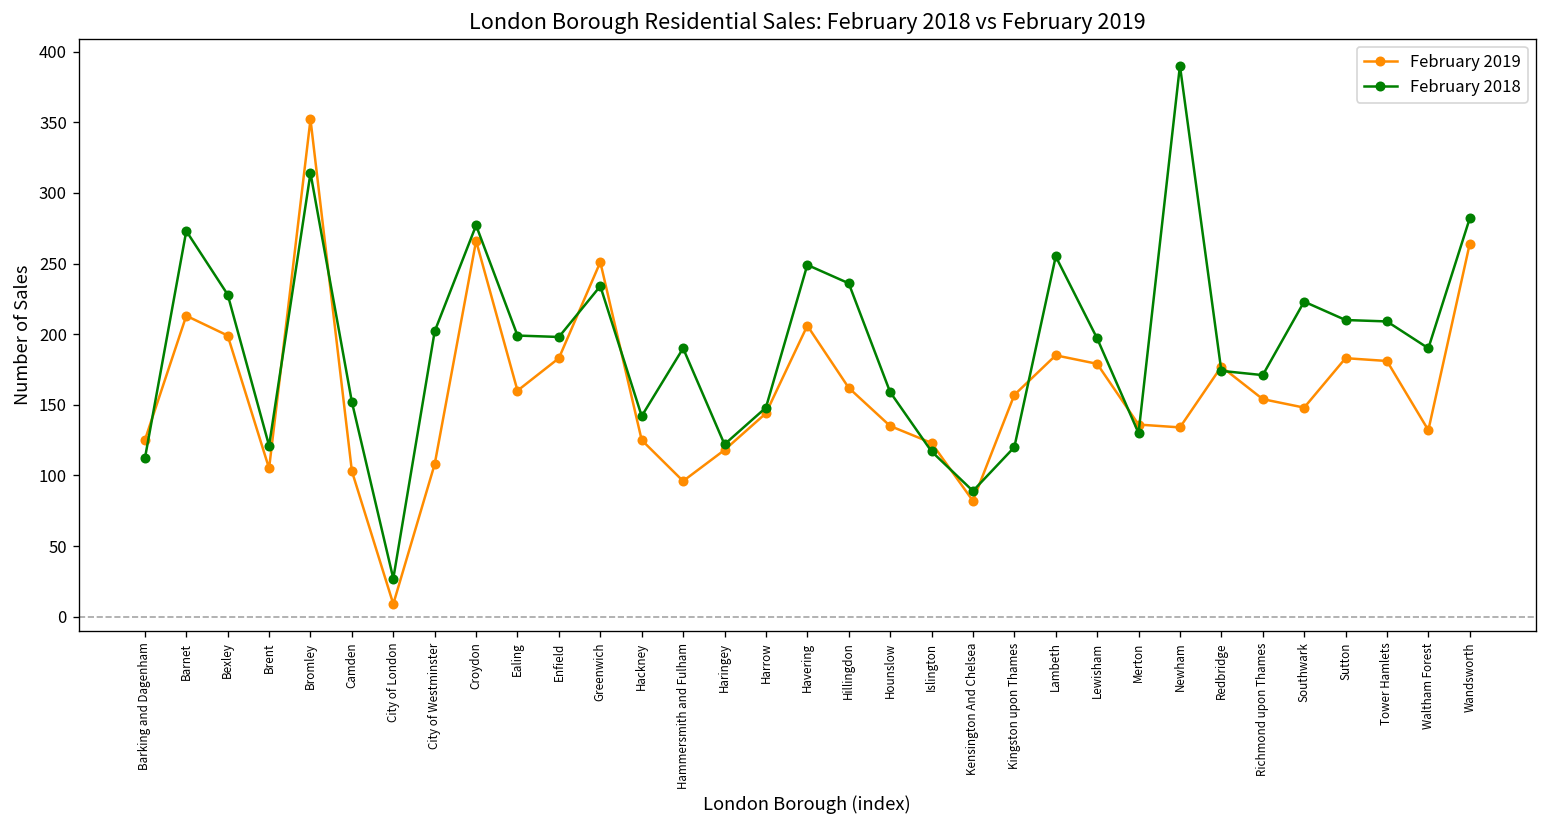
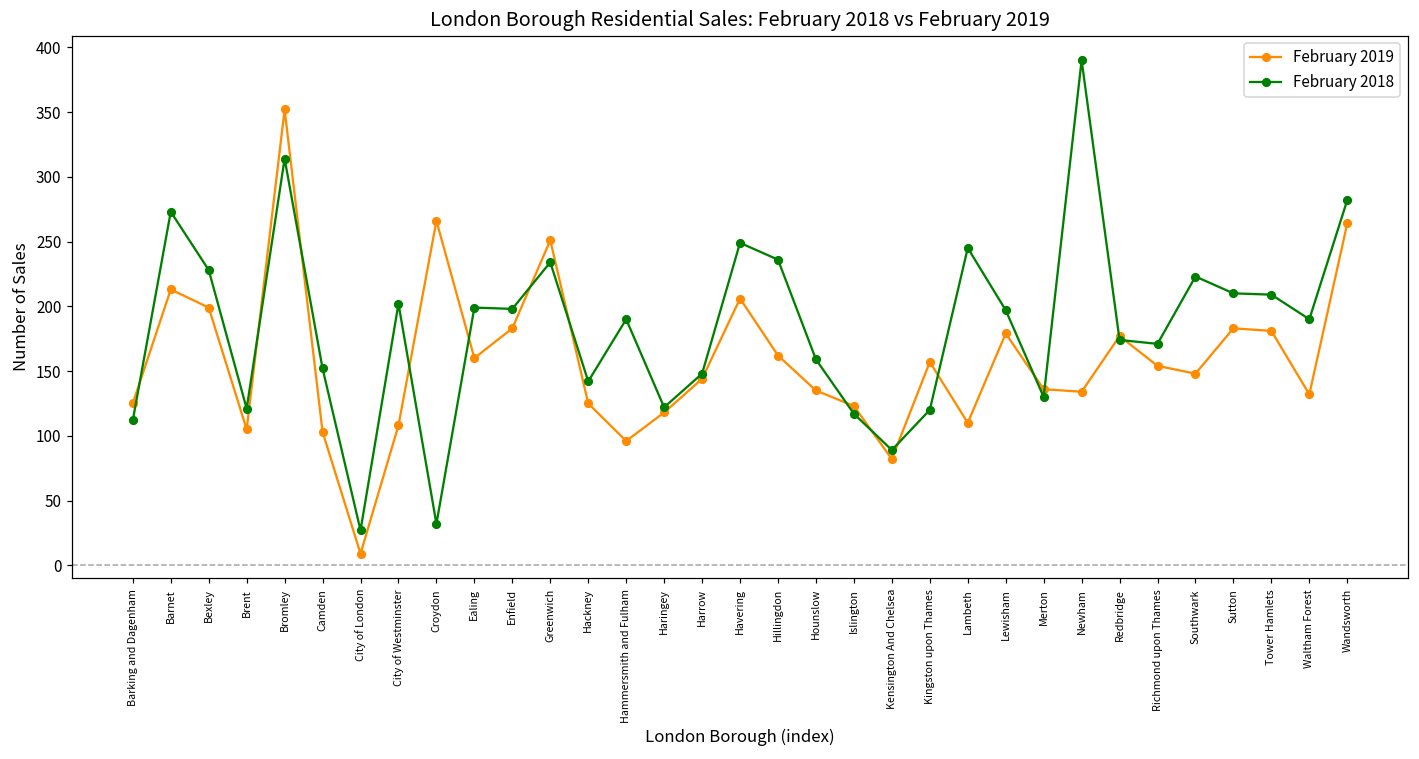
  {
    "February 2019": {
      "Barking and Dagenham": 125,
      "Barnet": 213,
      "Bexley": 199,
      "Brent": 105,
      "Bromley": 352,
      "Camden": 103,
      "City of London": 9,
      "City of Westminster": 108,
      "Croydon": 266,
      "Ealing": 160,
      "Enfield": 183,
      "Greenwich": 251,
      "Hackney": 125,
      "Hammersmith and Fulham": 96,
      "Haringey": 118,
      "Harrow": 144,
      "Havering": 206,
      "Hillingdon": 162,
      "Hounslow": 135,
      "Islington": 123,
      "Kensington And Chelsea": 82,
      "Kingston upon Thames": 157,
-     "Lambeth": 185,
+     "Lambeth": 110,
      "Lewisham": 179,
      "Merton": 136,
      "Newham": 134,
      "Redbridge": 177,
      "Richmond upon Thames": 154,
      "Southwark": 148,
      "Sutton": 183,
      "Tower Hamlets": 181,
      "Waltham Forest": 132,
      "Wandsworth": 264
    },
    "February 2018": {
      "Barking and Dagenham": 112,
      "Barnet": 273,
      "Bexley": 228,
      "Brent": 121,
      "Bromley": 314,
      "Camden": 152,
      "City of London": 27,
      "City of Westminster": 202,
-     "Croydon": 277,
+     "Croydon": 32,
      "Ealing": 199,
      "Enfield": 198,
      "Greenwich": 234,
      "Hackney": 142,
      "Hammersmith and Fulham": 190,
      "Haringey": 122,
      "Harrow": 148,
      "Havering": 249,
      "Hillingdon": 236,
      "Hounslow": 159,
      "Islington": 117,
      "Kensington And Chelsea": 89,
      "Kingston upon Thames": 120,
-     "Lambeth": 255,
+     "Lambeth": 245,
      "Lewisham": 197,
      "Merton": 130,
      "Newham": 390,
      "Redbridge": 174,
      "Richmond upon Thames": 171,
      "Southwark": 223,
      "Sutton": 210,
      "Tower Hamlets": 209,
      "Waltham Forest": 190,
      "Wandsworth": 282
    }
  }
